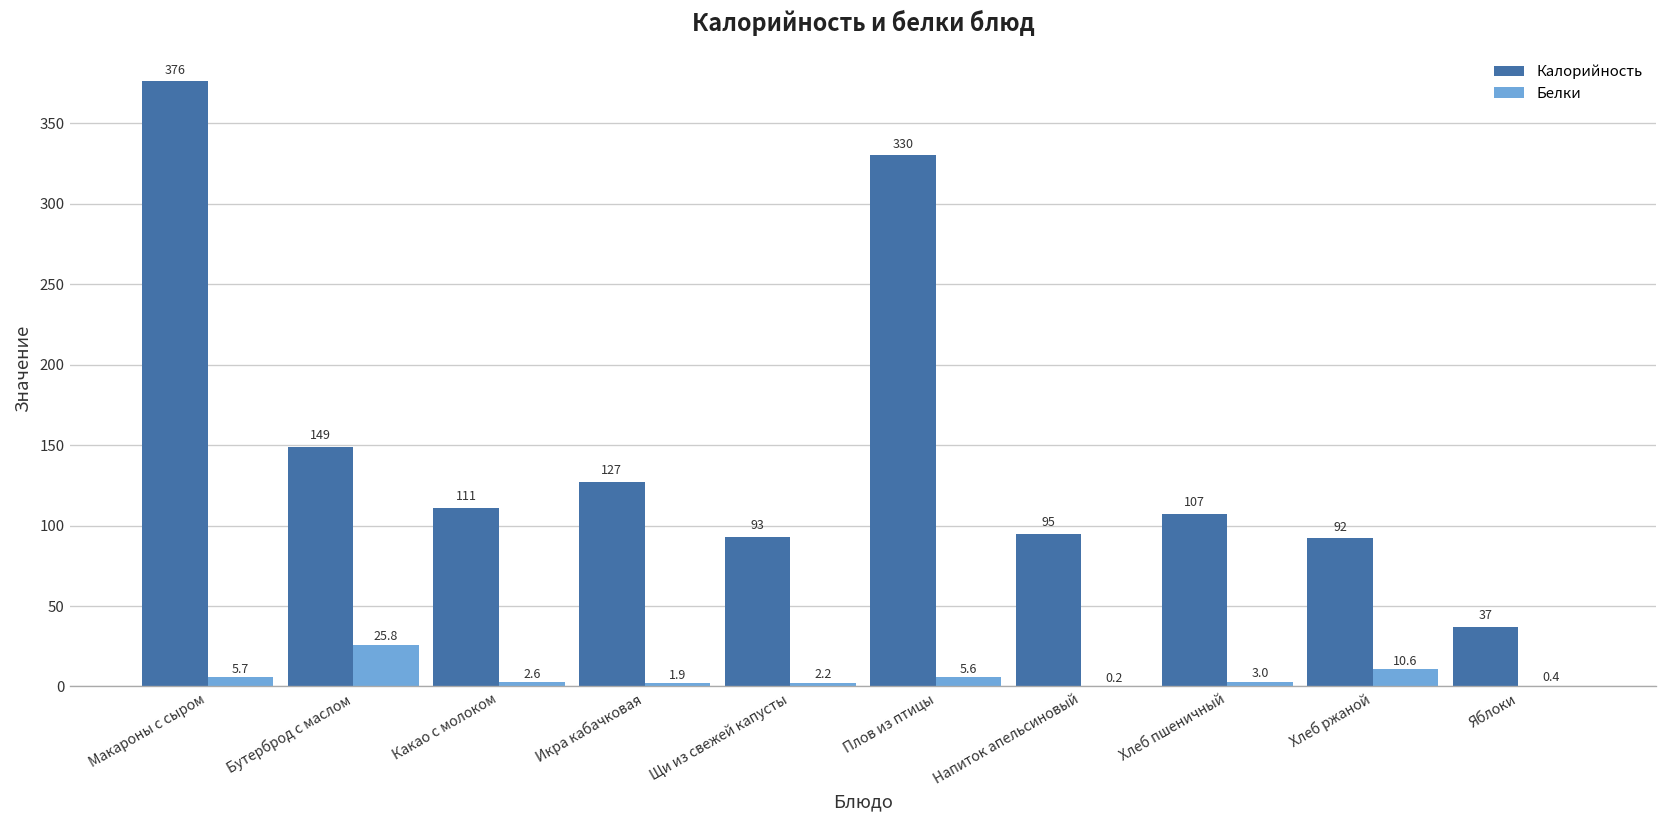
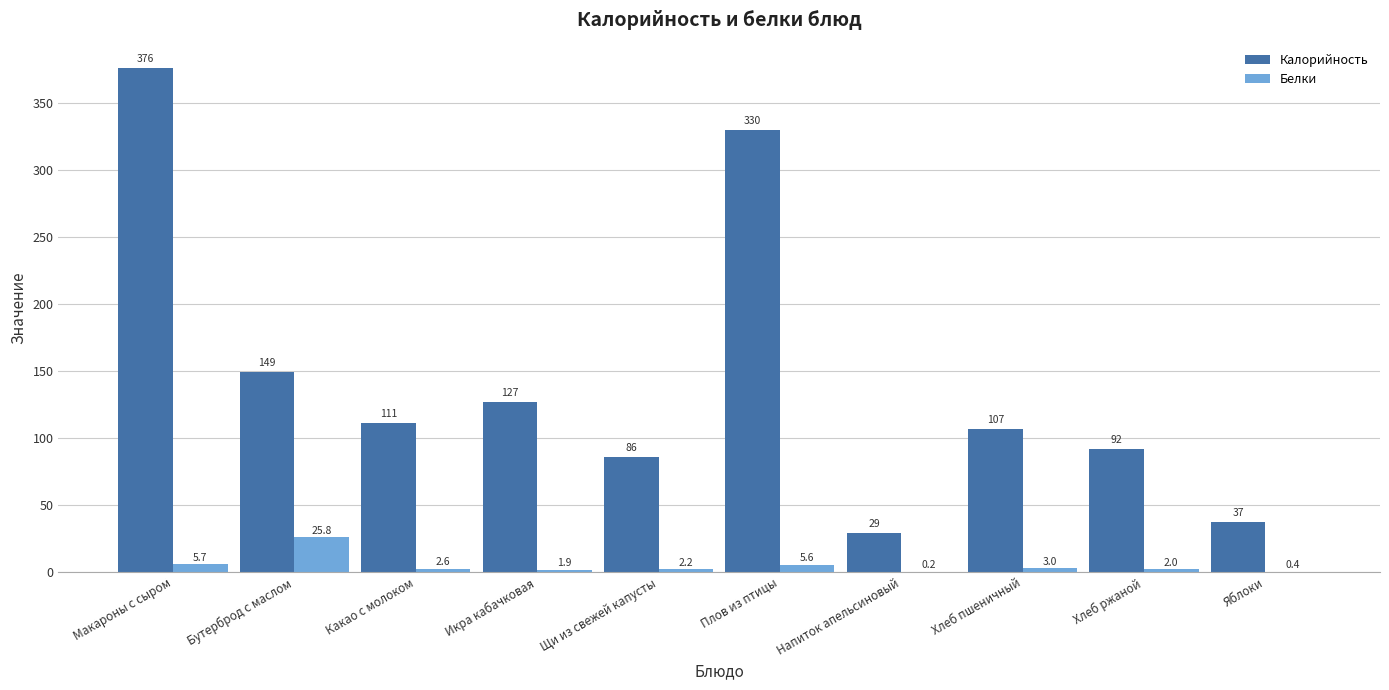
  {
    "Калорийность": {
      "Макароны с сыром": 376,
      "Бутерброд с маслом": 149,
      "Какао с молоком": 111,
      "Икра кабачковая": 127,
-     "Щи из свежей капусты": 93,
+     "Щи из свежей капусты": 86,
      "Плов из птицы": 330,
-     "Напиток апельсиновый": 95,
+     "Напиток апельсиновый": 29,
      "Хлеб пшеничный": 107,
      "Хлеб ржаной": 92,
      "Яблоки": 37
    },
    "Белки": {
      "Макароны с сыром": 5.7,
      "Бутерброд с маслом": 25.8,
      "Какао с молоком": 2.6,
      "Икра кабачковая": 1.9,
      "Щи из свежей капусты": 2.2,
      "Плов из птицы": 5.6,
      "Напиток апельсиновый": 0.2,
      "Хлеб пшеничный": 3.0,
-     "Хлеб ржаной": 10.6,
+     "Хлеб ржаной": 2.0,
      "Яблоки": 0.4
    }
  }
